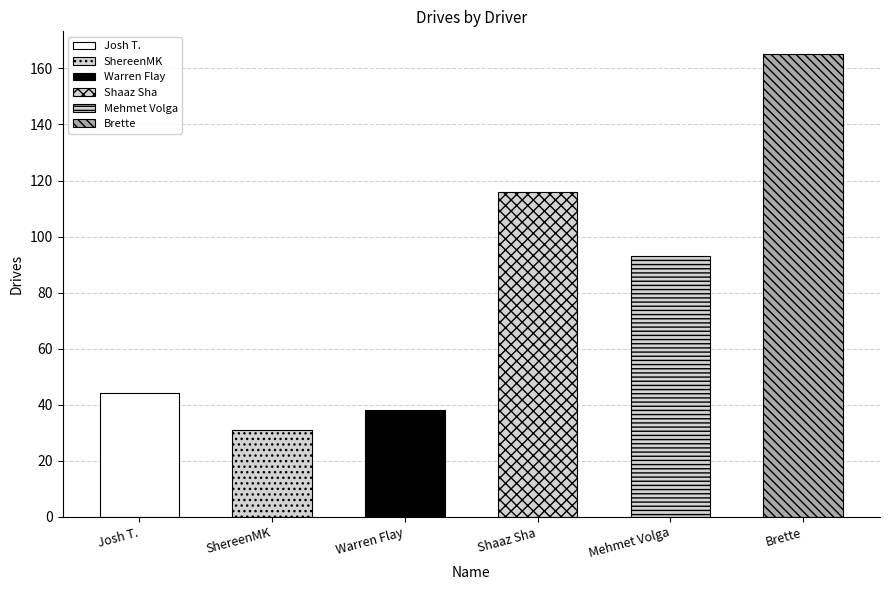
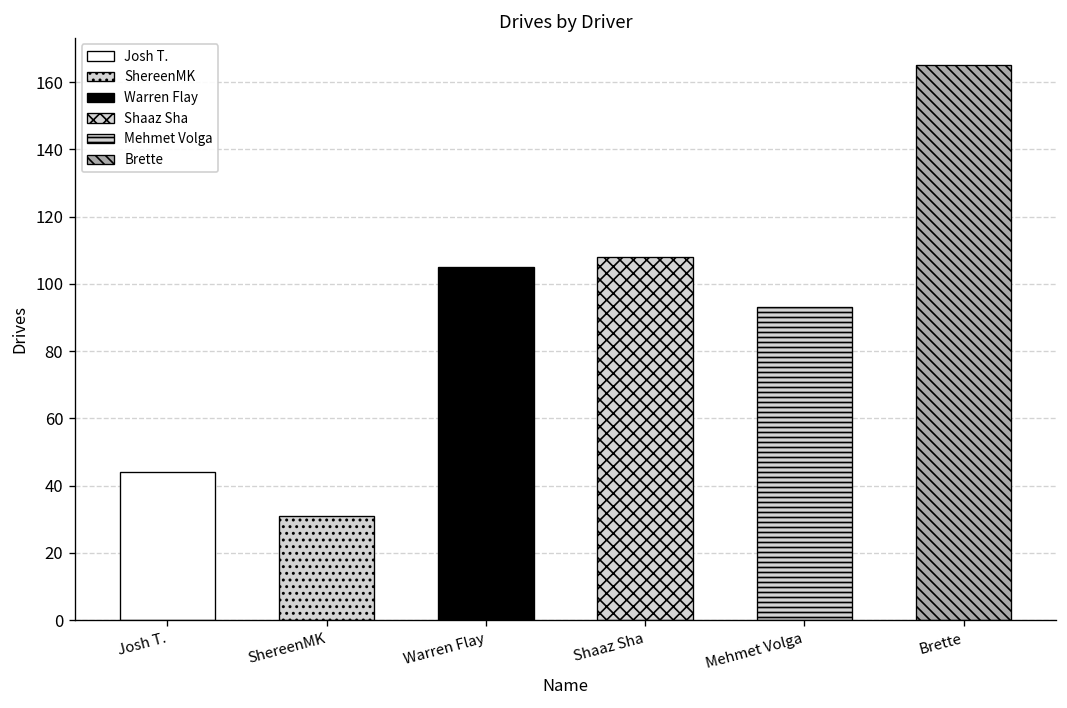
  {
    "Josh T.": 44,
    "ShereenMK": 31,
-   "Warren Flay": 38,
-   "Shaaz Sha": 116,
+   "Warren Flay": 105,
+   "Shaaz Sha": 108,
    "Mehmet Volga": 93,
    "Brette": 165
  }
